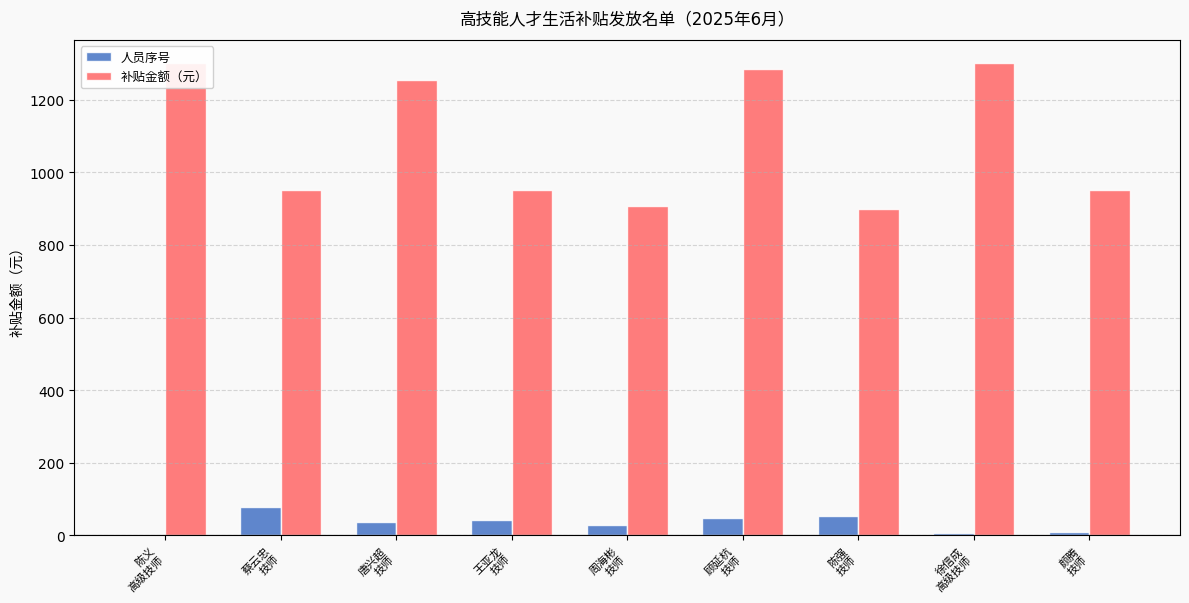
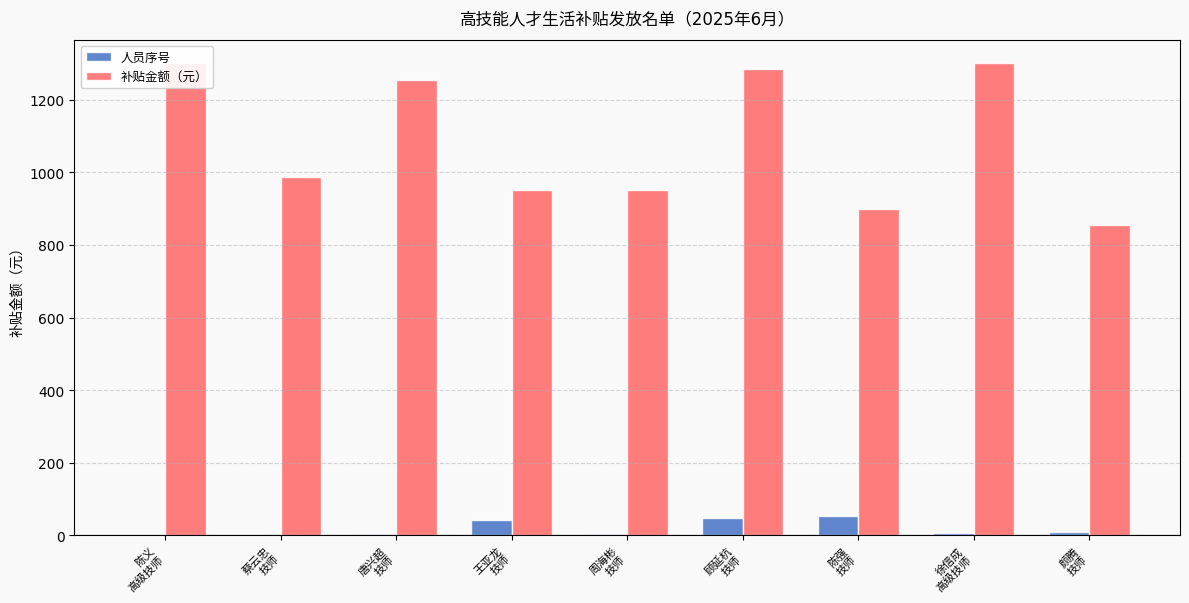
  {
    "人员序号": {
-     "蔡云忠 技师": 80,
-     "唐兴超 技师": 40,
+     "蔡云忠 技师": 0,
+     "唐兴超 技师": 0,
      "王亚龙 技师": 40,
-     "周海彬 技师": 30,
+     "周海彬 技师": 10,
      "顾延杭 技师": 50,
      "陈强 技师": 50,
      "徐信成 高级技师": 10,
      "颜腾 技师": 10
    },
    "补贴金额（元）": {
-     "蔡云忠 技师": 950,
+     "蔡云忠 技师": 990,
      "唐兴超 技师": 1260,
      "王亚龙 技师": 950,
-     "周海彬 技师": 910,
+     "周海彬 技师": 950,
      "顾延杭 技师": 1290,
      "陈强 技师": 900,
      "徐信成 高级技师": 1300,
-     "颜腾 技师": 950
+     "颜腾 技师": 850
    }
  }
